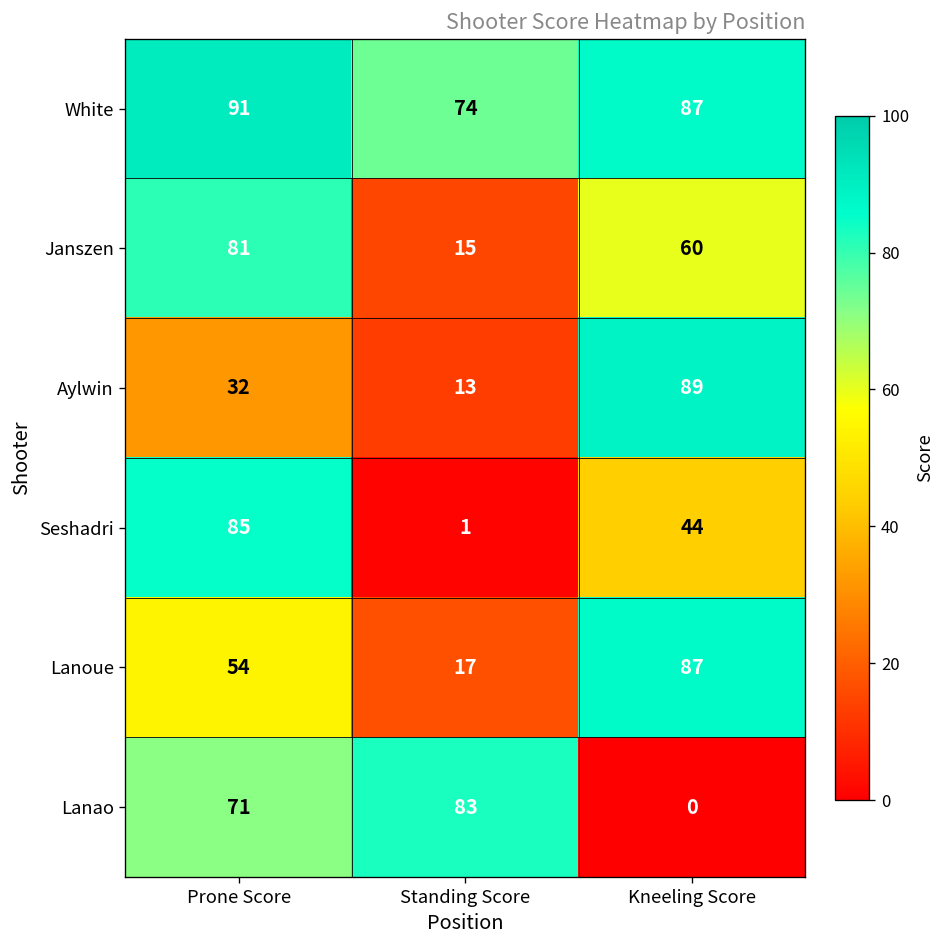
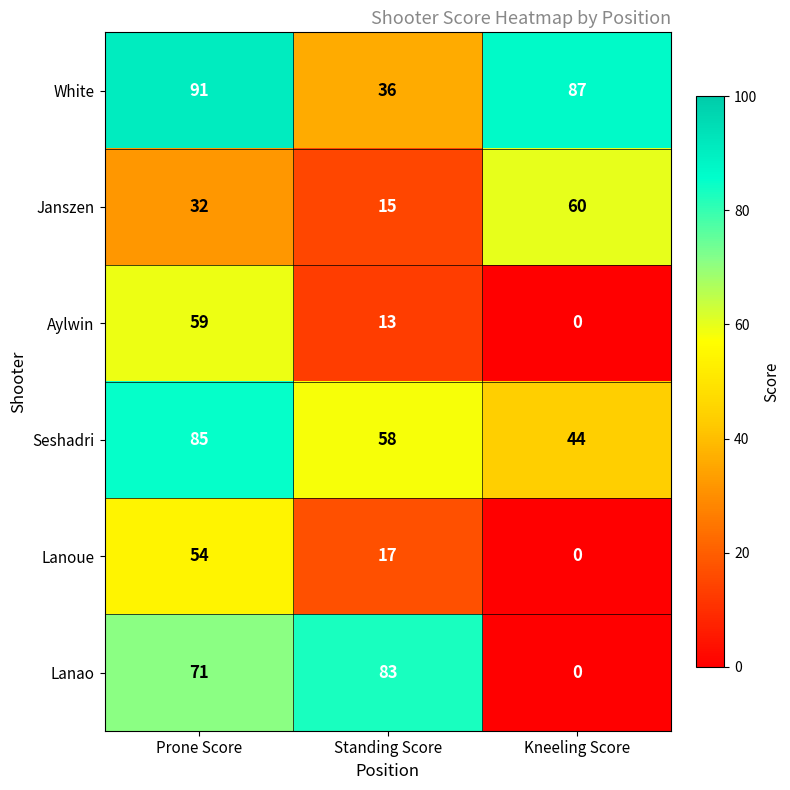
  {
    "White": {
      "Prone Score": 91,
-     "Standing Score": 74,
+     "Standing Score": 36,
      "Kneeling Score": 87
    },
    "Janszen": {
-     "Prone Score": 81,
+     "Prone Score": 32,
      "Standing Score": 15,
      "Kneeling Score": 60
    },
    "Aylwin": {
-     "Prone Score": 32,
+     "Prone Score": 59,
      "Standing Score": 13,
-     "Kneeling Score": 89
+     "Kneeling Score": 0
    },
    "Seshadri": {
      "Prone Score": 85,
-     "Standing Score": 1,
+     "Standing Score": 58,
      "Kneeling Score": 44
    },
    "Lanoue": {
      "Prone Score": 54,
      "Standing Score": 17,
-     "Kneeling Score": 87
+     "Kneeling Score": 0
    },
    "Lanao": {
      "Prone Score": 71,
      "Standing Score": 83,
      "Kneeling Score": 0
    }
  }
